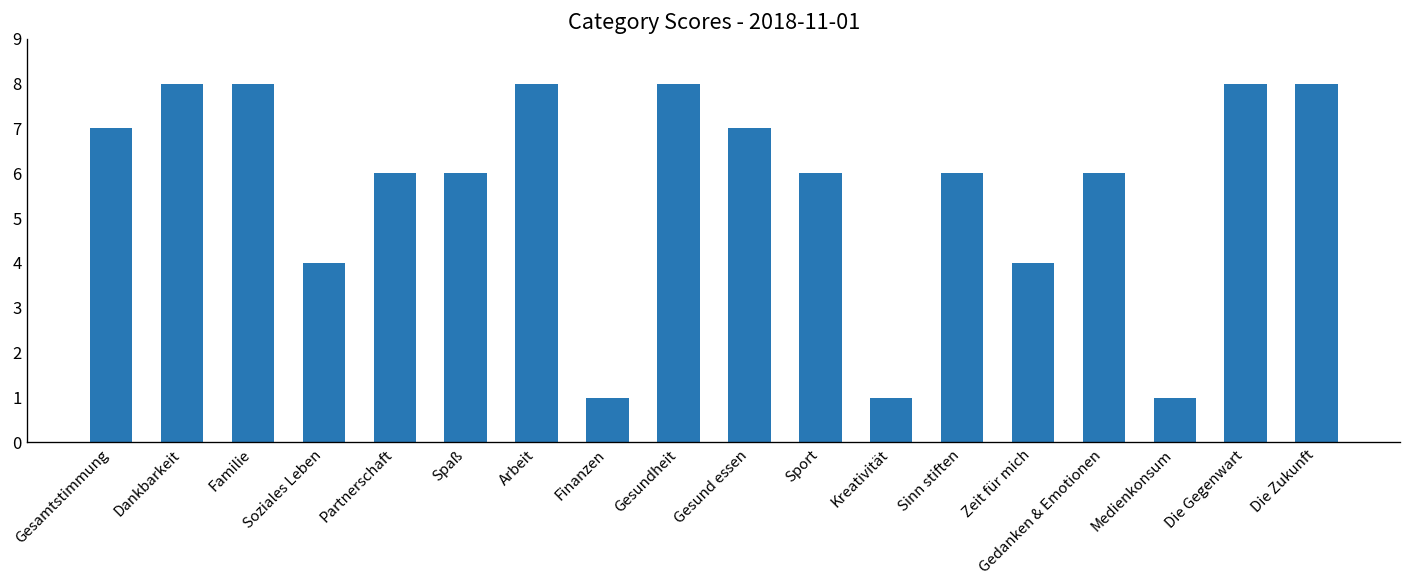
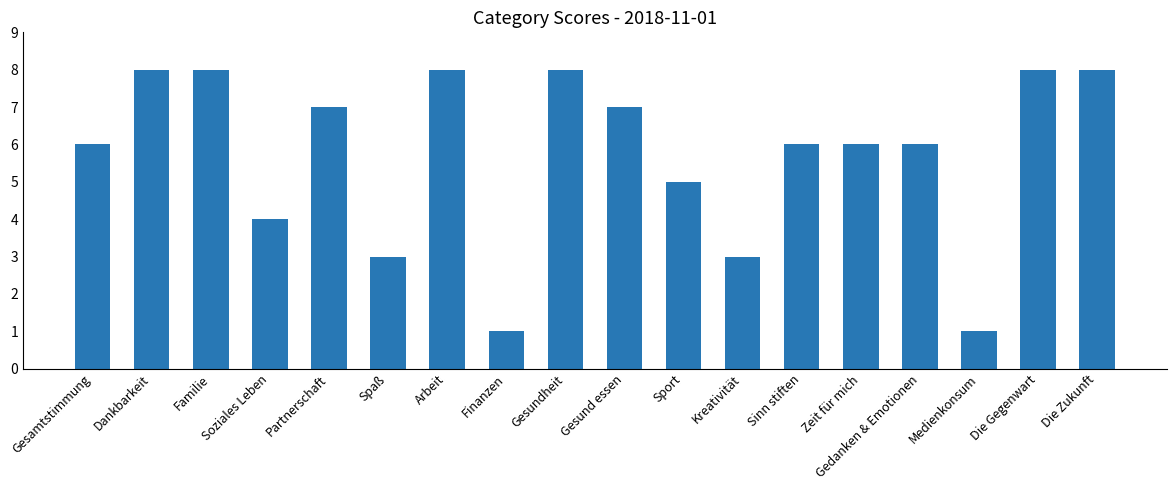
  {
-   "Gesamtstimmung": 7,
+   "Gesamtstimmung": 6,
    "Dankbarkeit": 8,
    "Familie": 8,
    "Soziales Leben": 4,
-   "Partnerschaft": 6,
-   "Spaß": 6,
+   "Partnerschaft": 7,
+   "Spaß": 3,
    "Arbeit": 8,
    "Finanzen": 1,
    "Gesundheit": 8,
    "Gesund essen": 7,
-   "Sport": 6,
-   "Kreativität": 1,
+   "Sport": 5,
+   "Kreativität": 3,
    "Sinn stiften": 6,
-   "Zeit für mich": 4,
+   "Zeit für mich": 6,
    "Gedanken & Emotionen": 6,
    "Medienkonsum": 1,
    "Die Gegenwart": 8,
    "Die Zukunft": 8
  }
